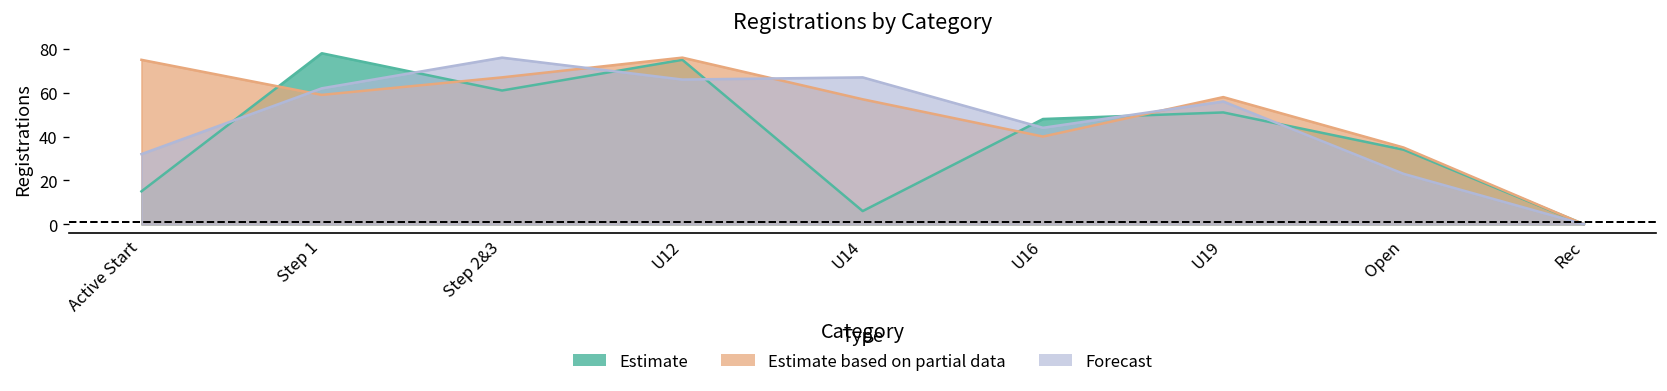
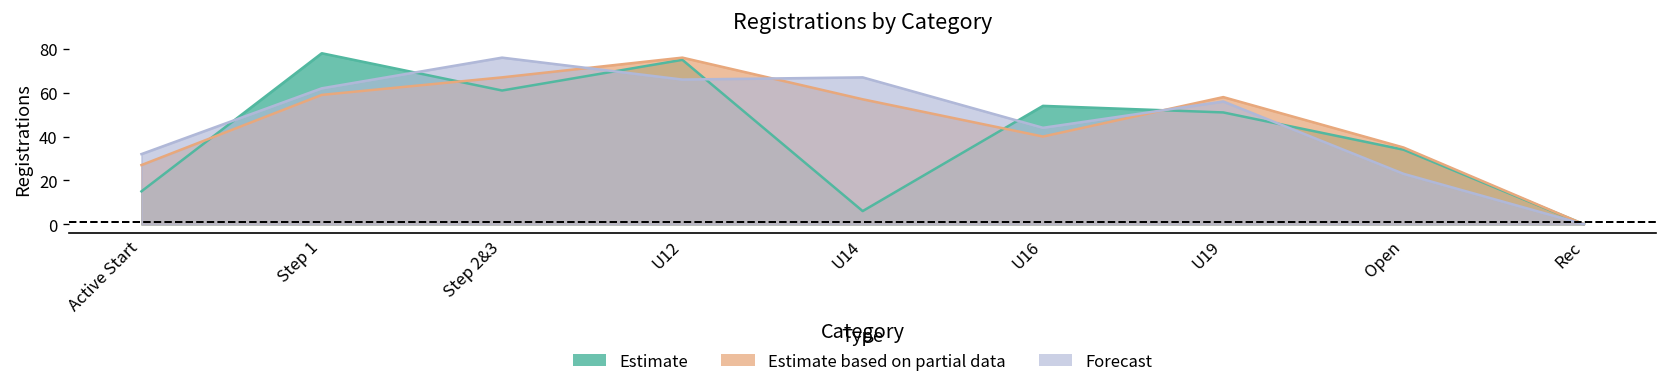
  {
    "Estimate": {
      "Active Start": 15,
      "Step 1": 78,
      "Step 2&3": 61,
      "U14": 6,
-     "U16": 48,
+     "U16": 54,
      "U19": 51
    },
    "Estimate based on partial data": {
-     "Active Start": 75,
+     "Active Start": 27,
      "Step 1": 59,
      "Step 2&3": 67,
      "U14": 57,
      "U16": 40,
      "U19": 58
    },
    "Forecast": {
      "Active Start": 32,
      "Step 1": 62,
      "Step 2&3": 76,
      "U12": 66,
      "U14": 67,
      "U16": 44,
      "U19": 56,
      "Open": 23
    }
  }
